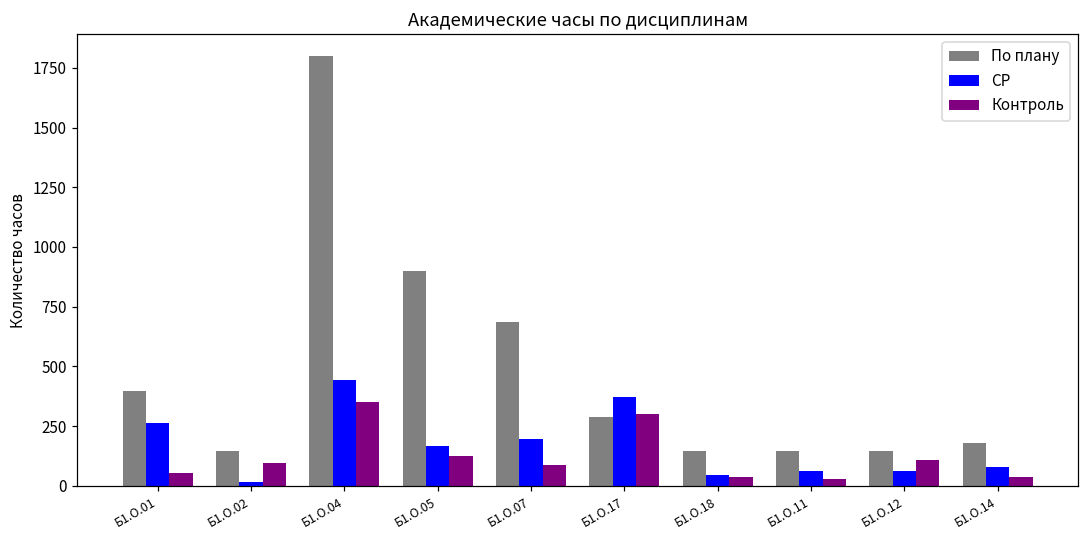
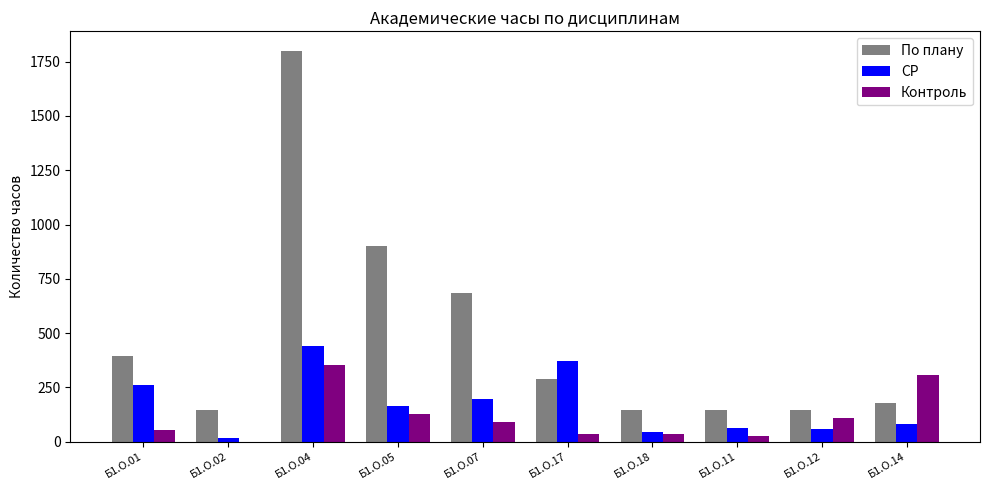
  {
    "По плану": {
      "Б1.О.01": 400,
      "Б1.О.02": 140,
      "Б1.О.04": 1800,
      "Б1.О.05": 900,
      "Б1.О.07": 680,
      "Б1.О.17": 290,
      "Б1.О.18": 140,
      "Б1.О.11": 140,
      "Б1.О.12": 140,
      "Б1.О.14": 180
    },
    "СР": {
      "Б1.О.01": 260,
      "Б1.О.02": 20,
      "Б1.О.04": 440,
      "Б1.О.05": 170,
      "Б1.О.07": 200,
      "Б1.О.17": 370,
      "Б1.О.18": 40,
      "Б1.О.11": 60,
      "Б1.О.12": 60,
      "Б1.О.14": 80
    },
    "Контроль": {
      "Б1.О.01": 50,
-     "Б1.О.02": 100,
+     "Б1.О.02": 0,
      "Б1.О.04": 350,
      "Б1.О.05": 130,
      "Б1.О.07": 90,
-     "Б1.О.17": 300,
+     "Б1.О.17": 40,
      "Б1.О.18": 40,
      "Б1.О.11": 30,
      "Б1.О.12": 110,
-     "Б1.О.14": 40
+     "Б1.О.14": 310
    }
  }
